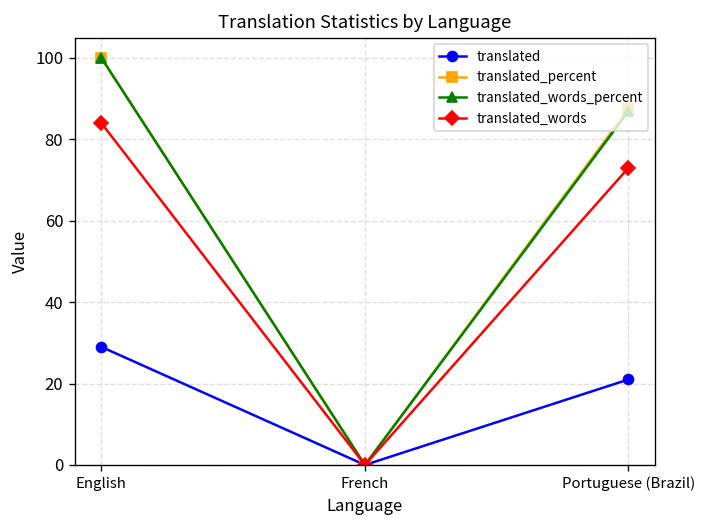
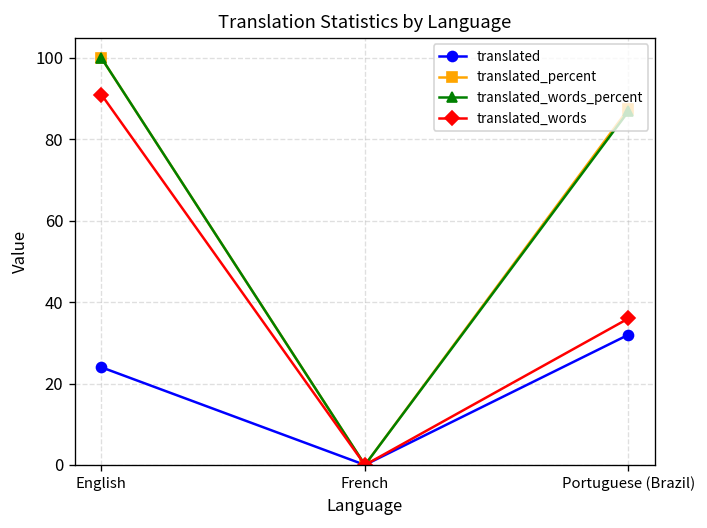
  {
    "translated": {
-     "English": 29,
-     "Portuguese (Brazil)": 21
+     "English": 24,
+     "Portuguese (Brazil)": 32
    },
    "translated_words": {
-     "English": 84,
-     "Portuguese (Brazil)": 73
+     "English": 91,
+     "Portuguese (Brazil)": 36
    }
  }
